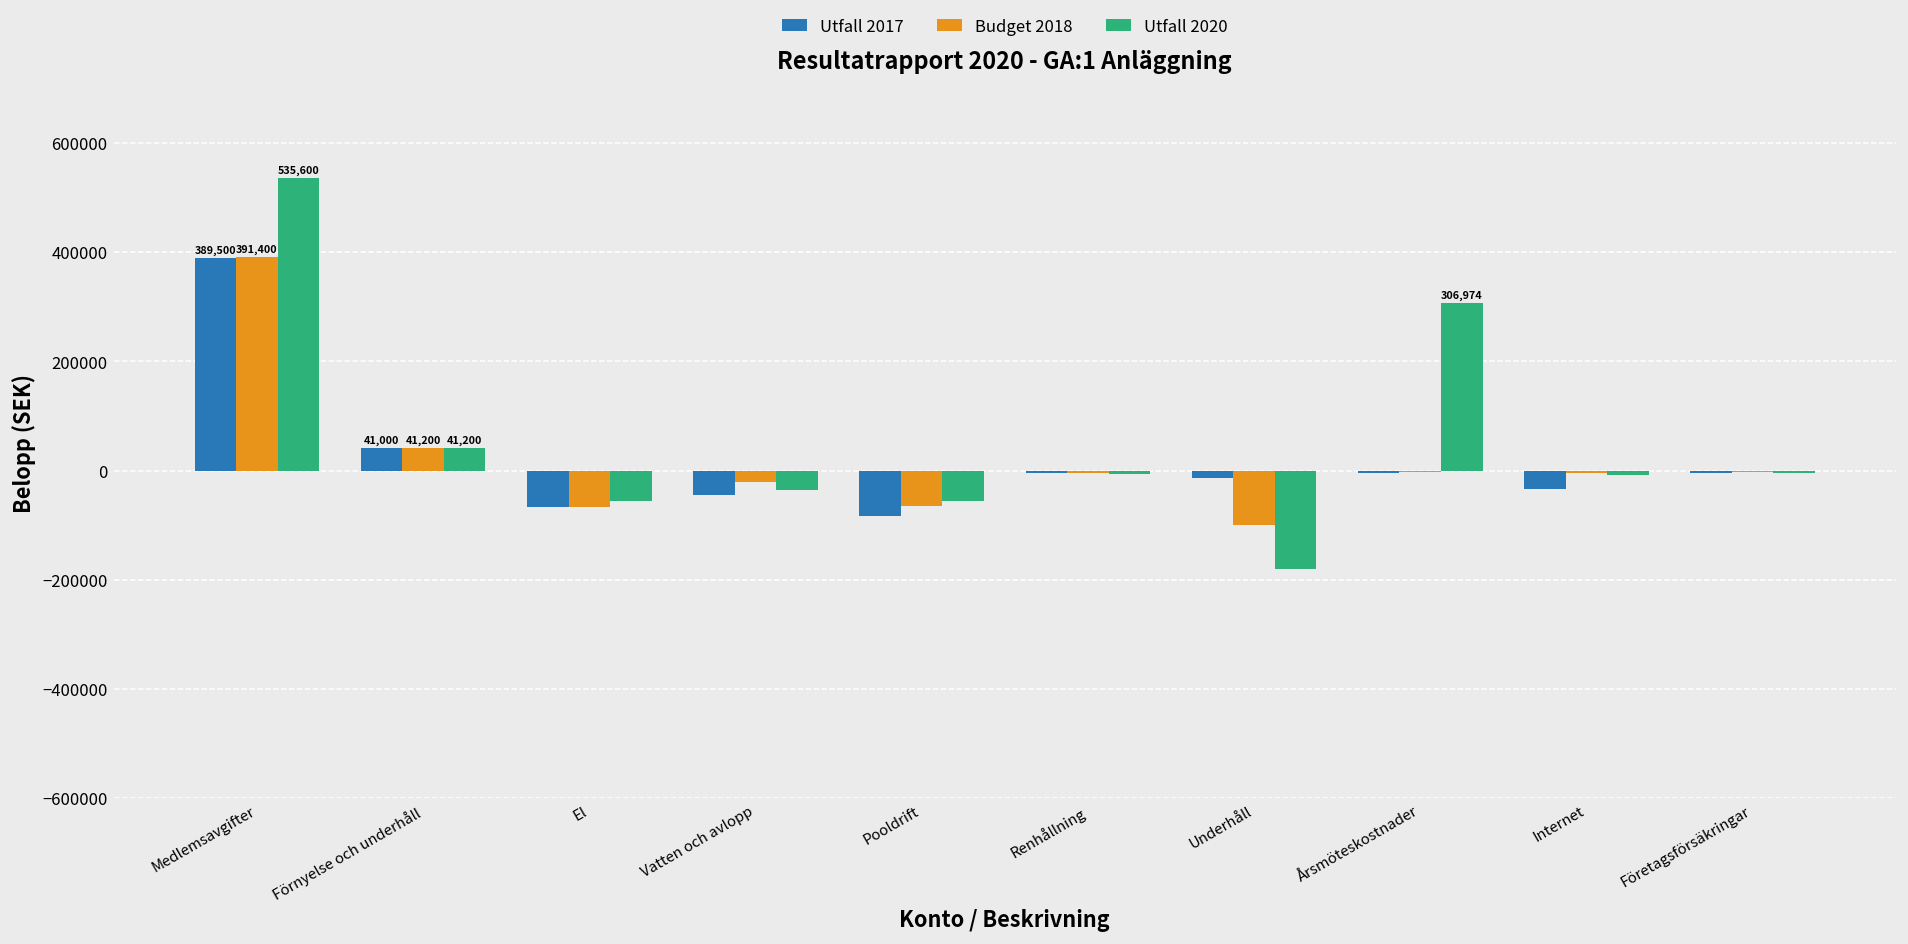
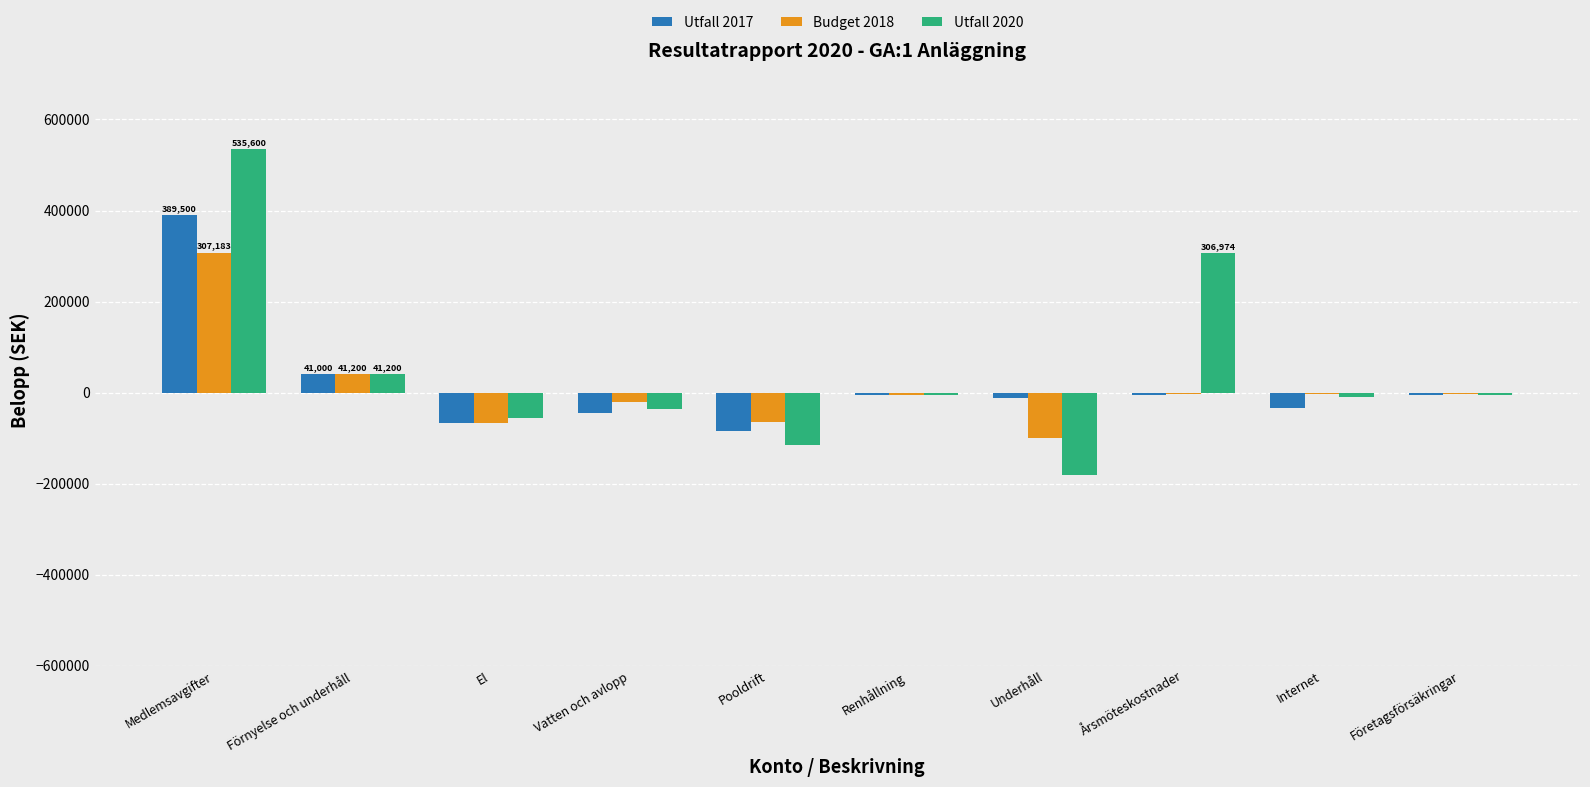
  {
    "Utfall 2017": {
      "Medlemsavgifter": "389,500",
      "Förnyelse och underhåll": "41,000"
    },
    "Budget 2018": {
-     "Medlemsavgifter": "391,400",
+     "Medlemsavgifter": "307,183",
      "Förnyelse och underhåll": "41,200"
    },
    "Utfall 2020": {
      "El": "-60000",
      "Vatten och avlopp": "-40000",
-     "Pooldrift": "-60000",
+     "Pooldrift": "-120000",
      "Underhåll": "-180000",
      "Internet": "-10000"
    }
  }
